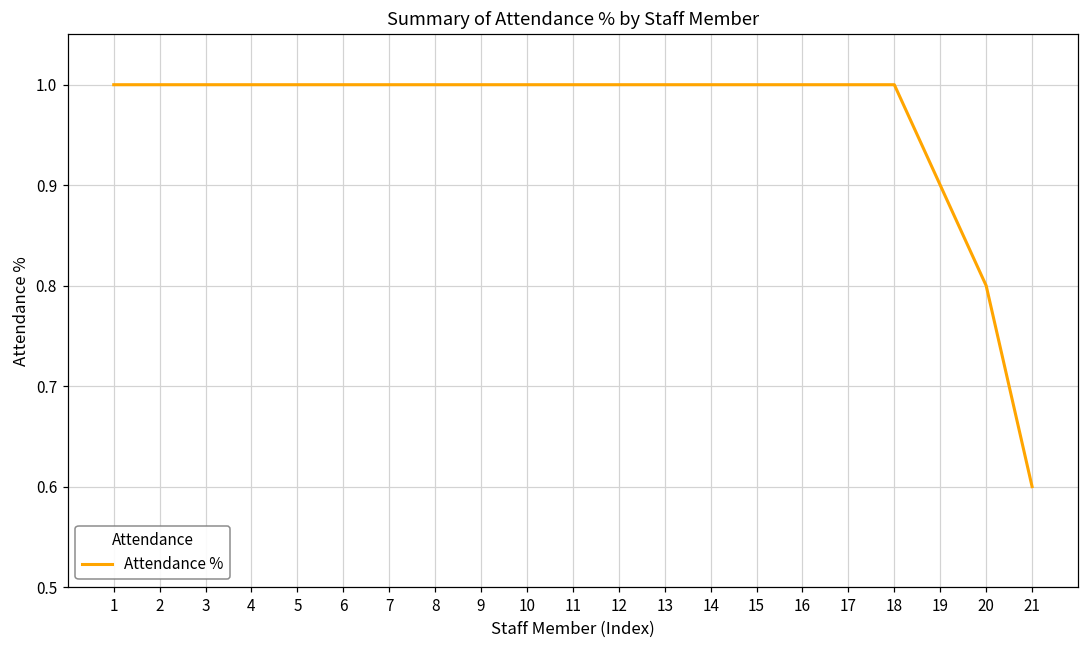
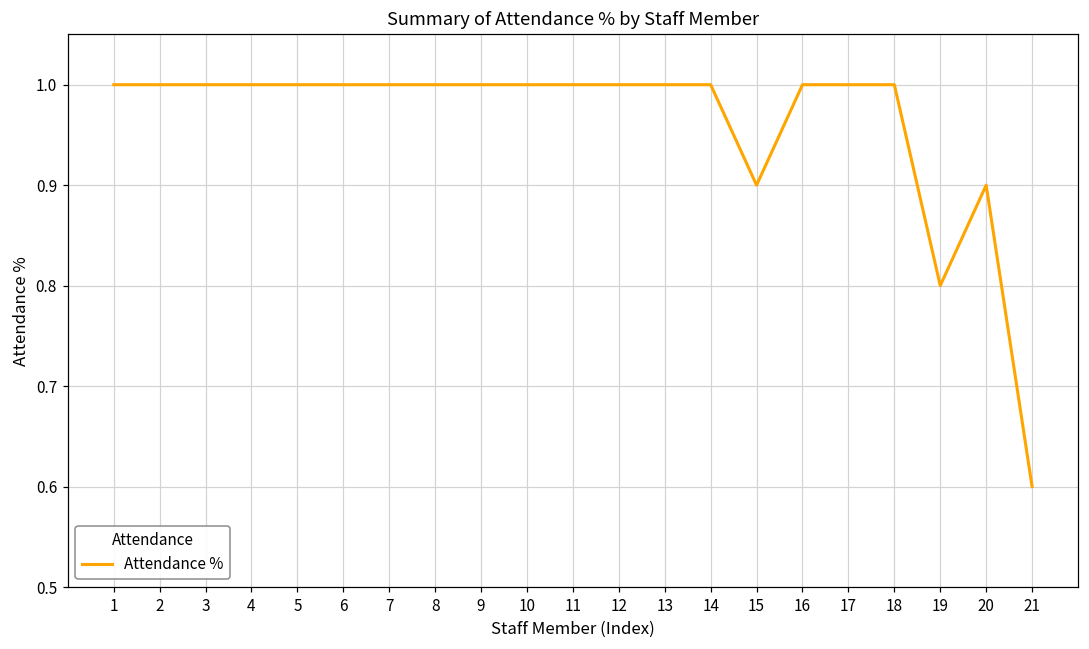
  {
    "1": 1.0,
    "2": 1.0,
    "3": 1.0,
    "4": 1.0,
    "5": 1.0,
    "6": 1.0,
    "7": 1.0,
    "8": 1.0,
    "9": 1.0,
    "10": 1.0,
    "11": 1.0,
    "12": 1.0,
    "13": 1.0,
    "14": 1.0,
-   "15": 1.0,
+   "15": 0.9,
    "16": 1.0,
    "17": 1.0,
    "18": 1.0,
-   "19": 0.9,
-   "20": 0.8,
+   "19": 0.8,
+   "20": 0.9,
    "21": 0.6
  }
